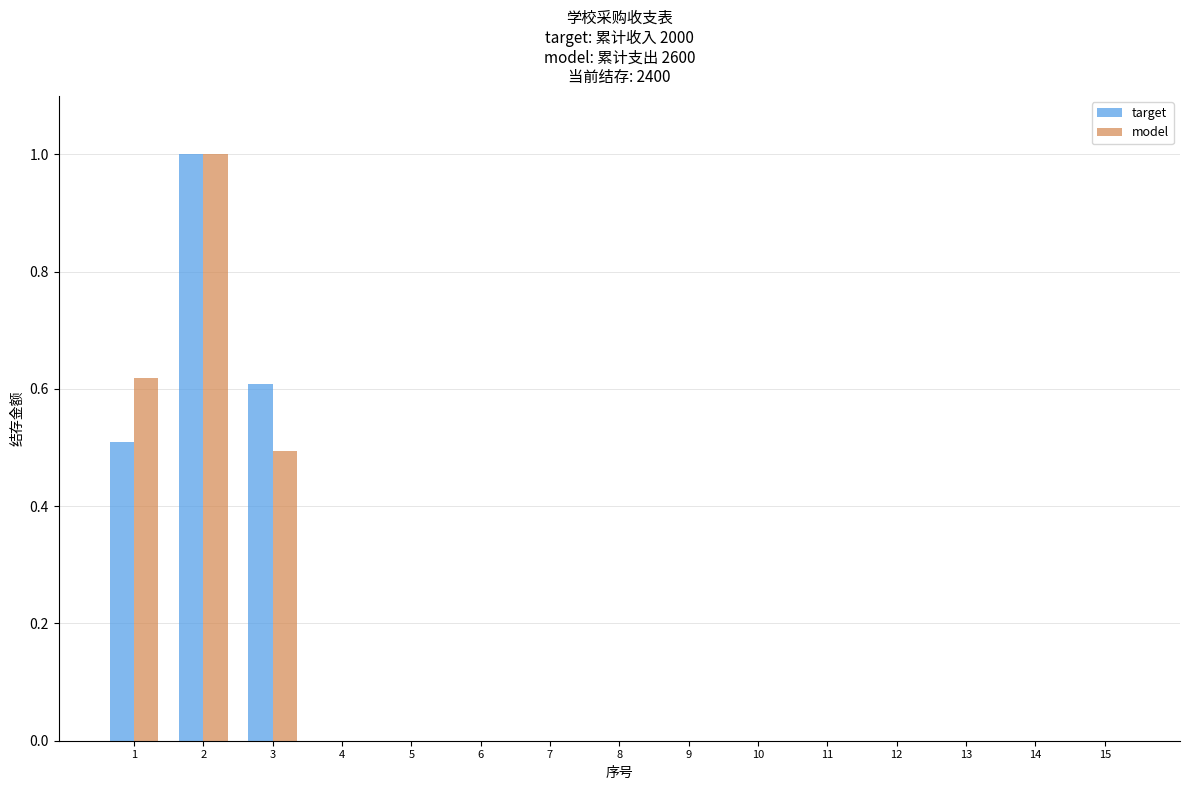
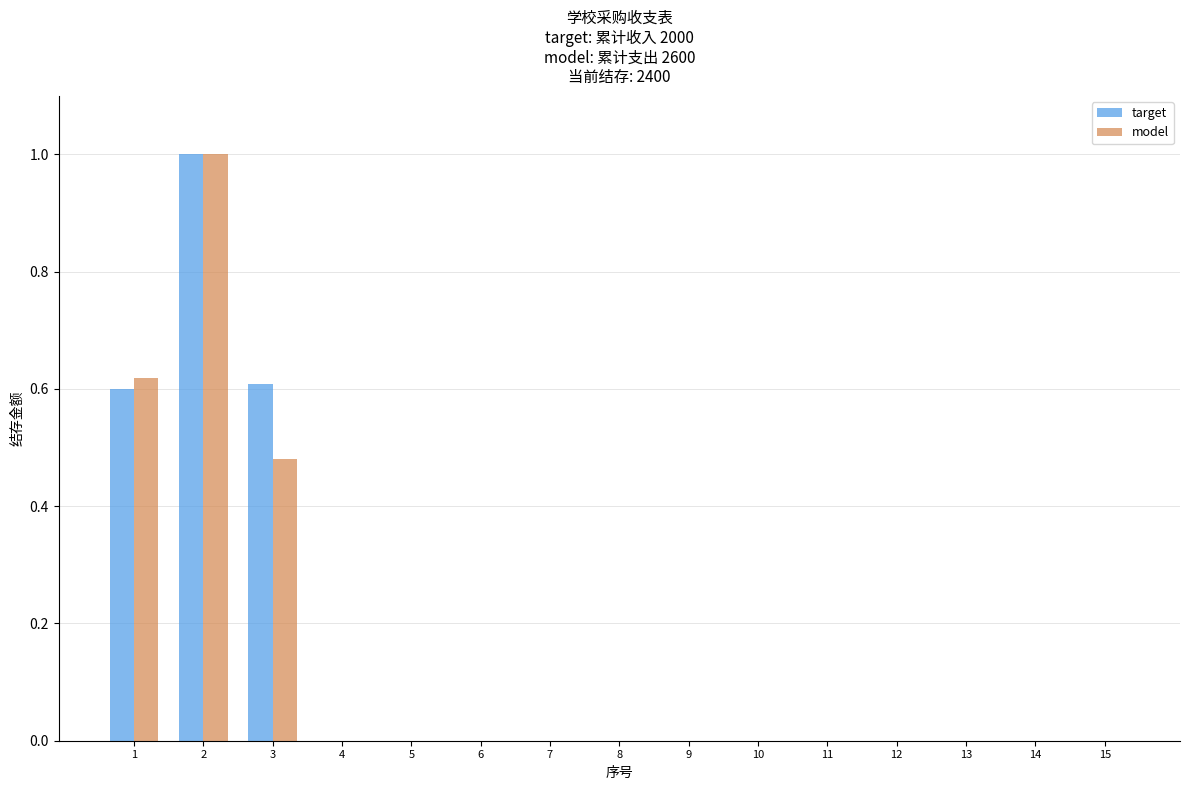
  {
    "target": {
-     "1": 0.51,
+     "1": 0.60,
      "2": 1.00,
      "3": 0.61,
      "4": 0.00,
      "5": 0.00,
      "6": 0.00,
      "7": 0.00,
      "8": 0.00,
      "9": 0.00,
      "10": 0.00,
      "11": 0.00,
      "12": 0.00,
      "13": 0.00,
      "14": 0.00,
      "15": 0.00
    },
    "model": {
      "1": 0.62,
      "2": 1.00,
-     "3": 0.49,
+     "3": 0.48,
      "4": 0.00,
      "5": 0.00,
      "6": 0.00,
      "7": 0.00,
      "8": 0.00,
      "9": 0.00,
      "10": 0.00,
      "11": 0.00,
      "12": 0.00,
      "13": 0.00,
      "14": 0.00,
      "15": 0.00
    }
  }
